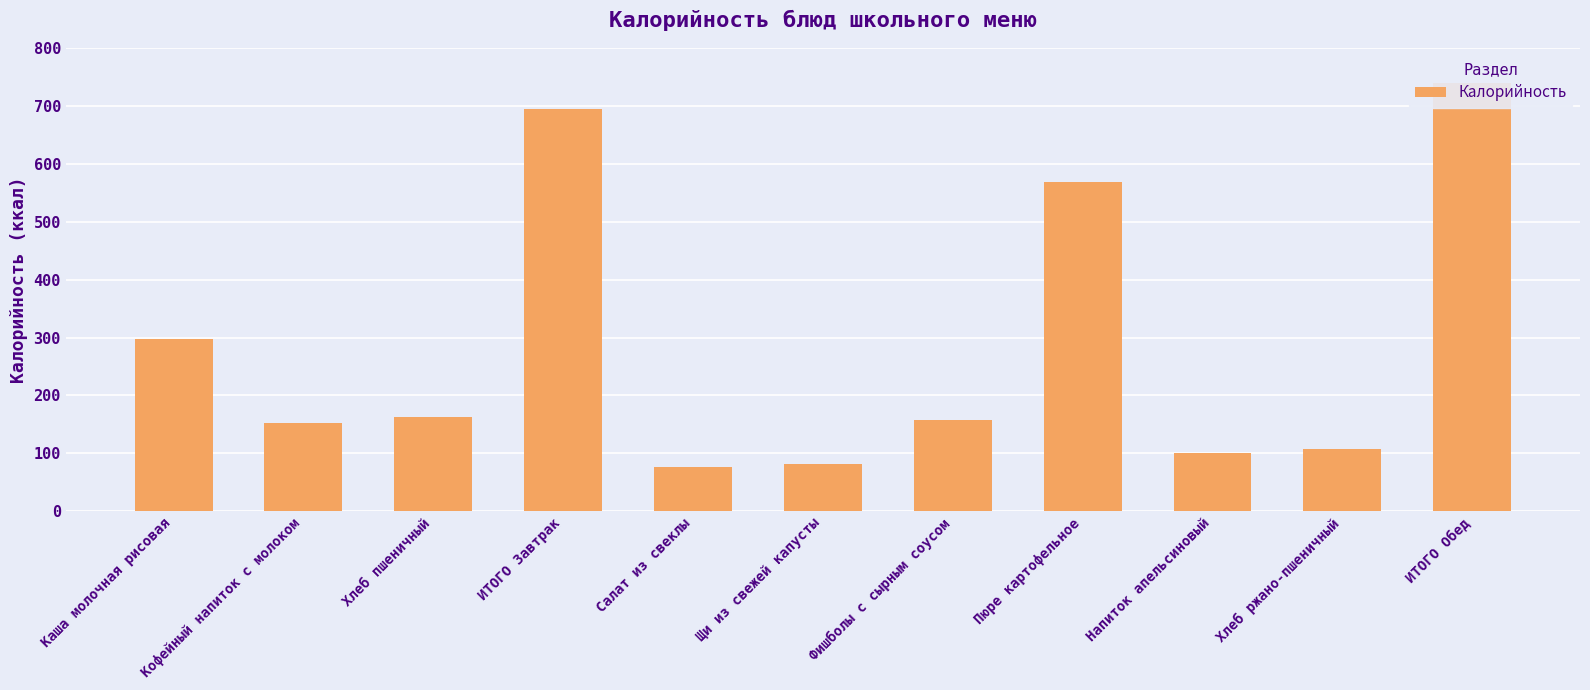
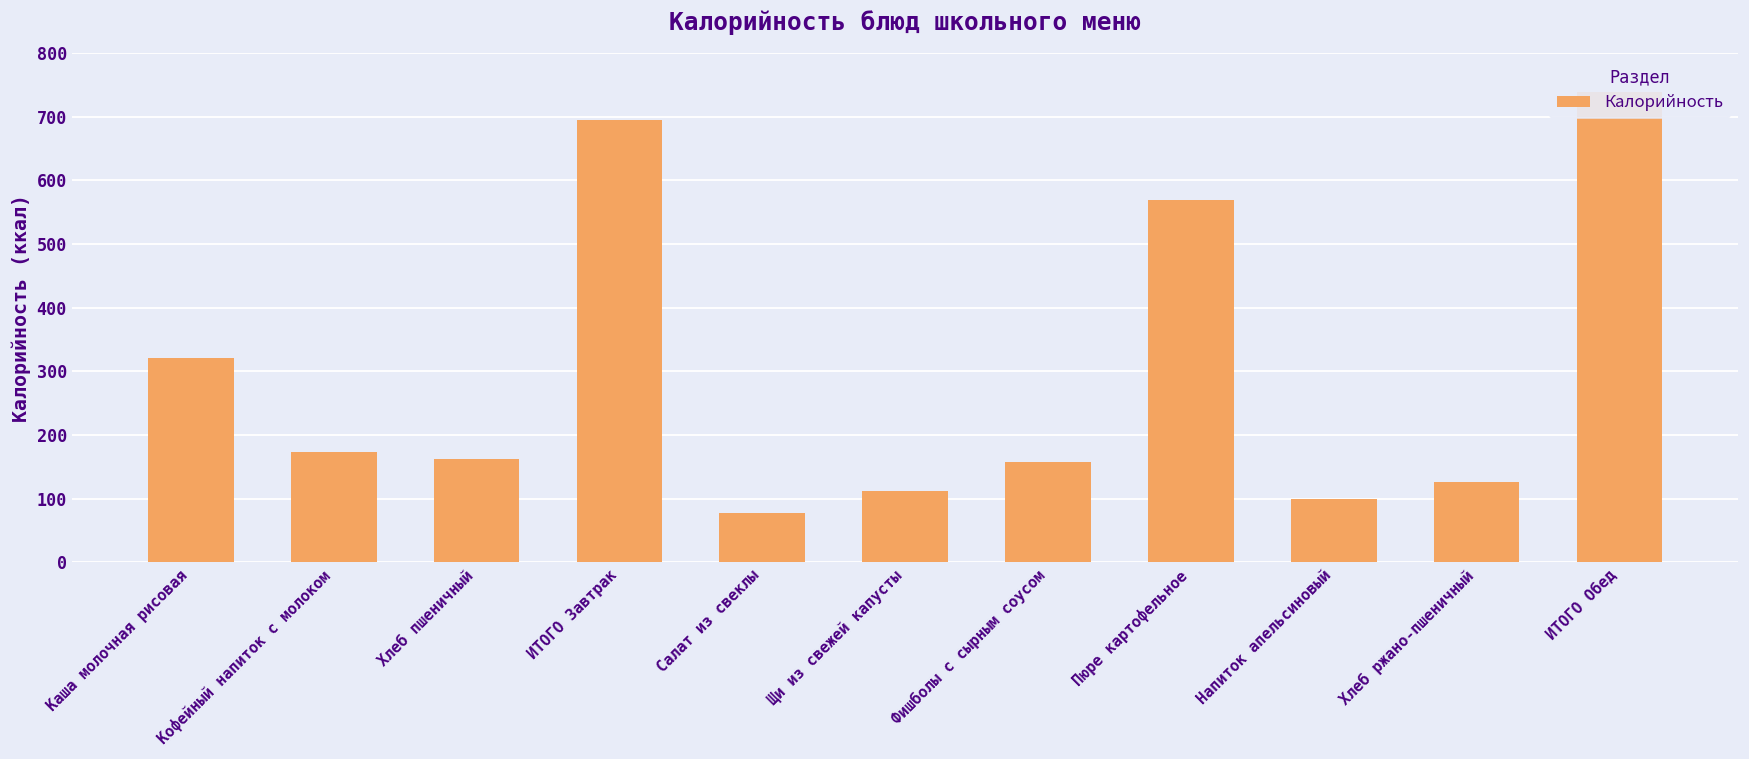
  {
-   "Каша молочная рисовая": 300,
-   "Кофейный напиток с молоком": 150,
+   "Каша молочная рисовая": 320,
+   "Кофейный напиток с молоком": 170,
    "Хлеб пшеничный": 160,
    "ИТОГО Завтрак": 690,
    "Салат из свеклы": 80,
-   "Щи из свежей капусты": 80,
+   "Щи из свежей капусты": 110,
    "Фишболы с сырным соусом": 160,
    "Пюре картофельное": 570,
    "Напиток апельсиновый": 100,
-   "Хлеб ржано-пшеничный": 110
+   "Хлеб ржано-пшеничный": 130
  }
